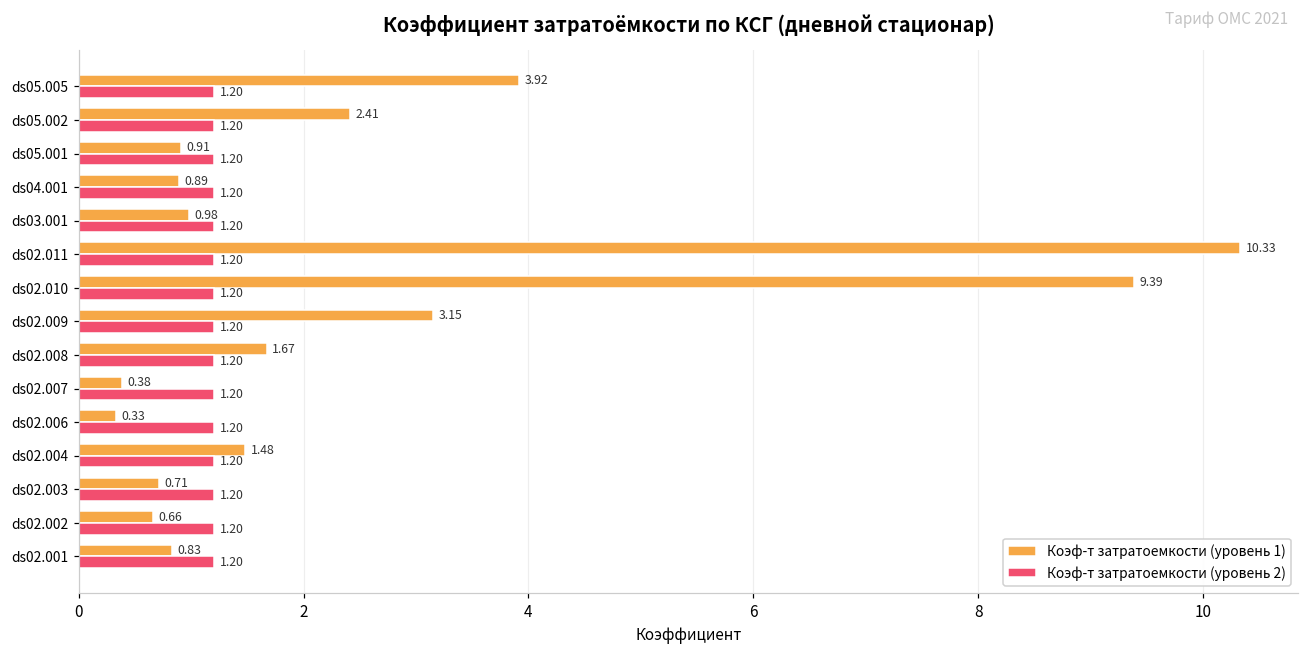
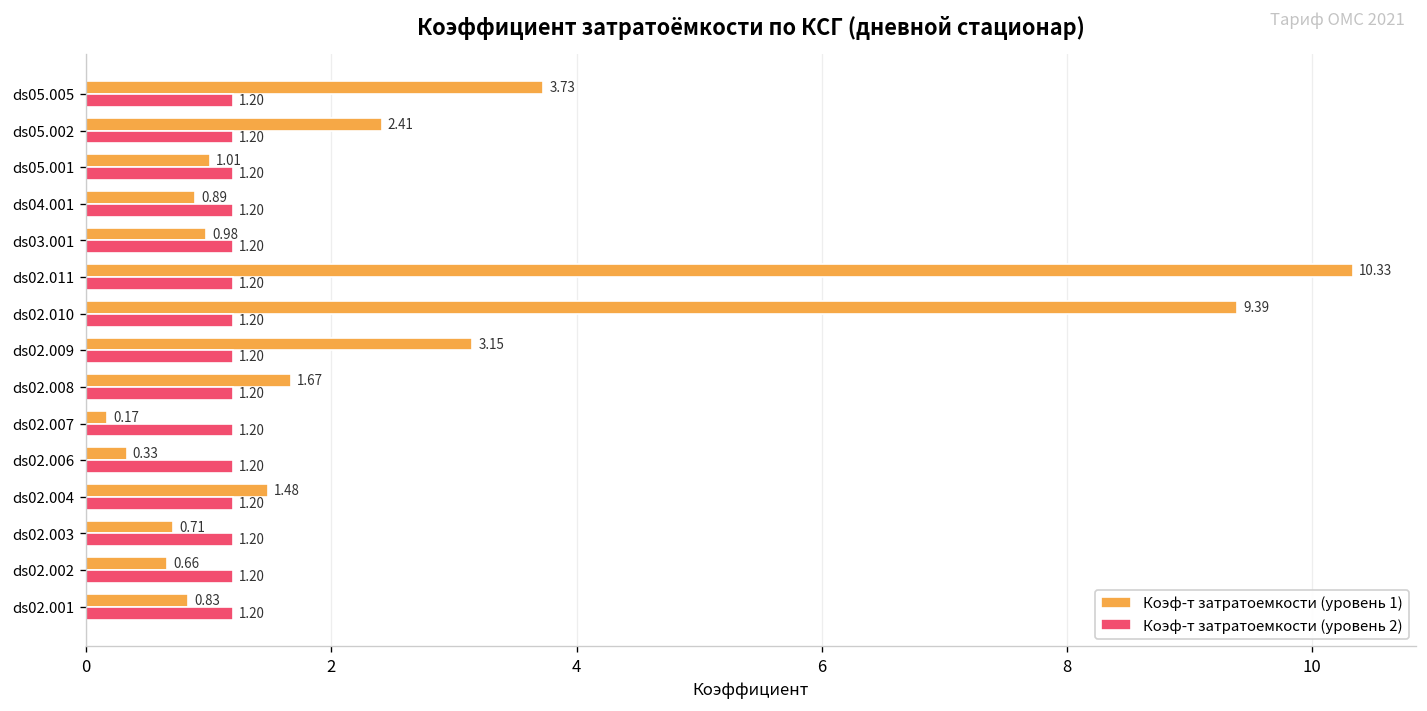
  {
    "Коэф-т затратоемкости (уровень 1)": {
-     "ds05.005": 3.92,
+     "ds05.005": 3.73,
      "ds05.002": 2.41,
-     "ds05.001": 0.91,
+     "ds05.001": 1.01,
      "ds04.001": 0.89,
      "ds03.001": 0.98,
      "ds02.011": 10.33,
      "ds02.010": 9.39,
      "ds02.009": 3.15,
      "ds02.008": 1.67,
-     "ds02.007": 0.38,
+     "ds02.007": 0.17,
      "ds02.006": 0.33,
      "ds02.004": 1.48,
      "ds02.003": 0.71,
      "ds02.002": 0.66,
      "ds02.001": 0.83
    },
    "Коэф-т затратоемкости (уровень 2)": {
      "ds05.005": 1.20,
      "ds05.002": 1.20,
      "ds05.001": 1.20,
      "ds04.001": 1.20,
      "ds03.001": 1.20,
      "ds02.011": 1.20,
      "ds02.010": 1.20,
      "ds02.009": 1.20,
      "ds02.008": 1.20,
      "ds02.007": 1.20,
      "ds02.006": 1.20,
      "ds02.004": 1.20,
      "ds02.003": 1.20,
      "ds02.002": 1.20,
      "ds02.001": 1.20
    }
  }
